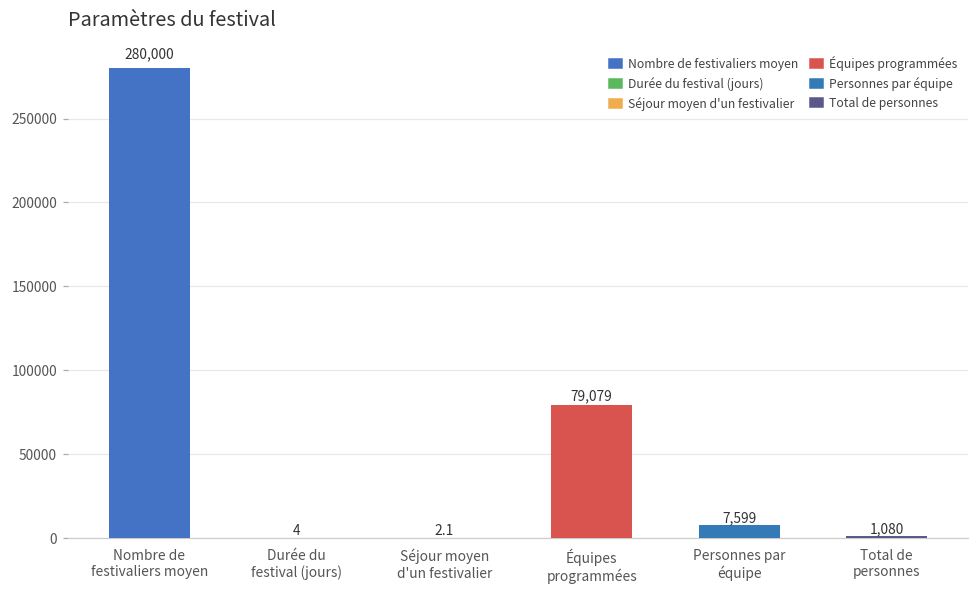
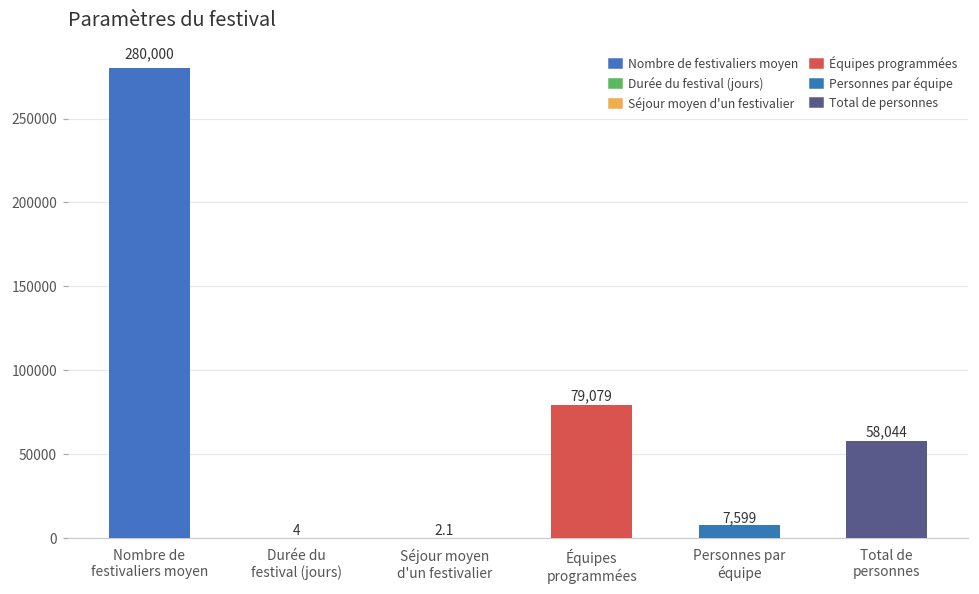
  {
    "Nombre de festivaliers moyen": "280,000",
    "Durée du festival (jours)": "4",
    "Séjour moyen d'un festivalier": "2.1",
    "Équipes programmées": "79,079",
    "Personnes par équipe": "7,599",
-   "Total de personnes": "1,080"
+   "Total de personnes": "58,044"
  }
